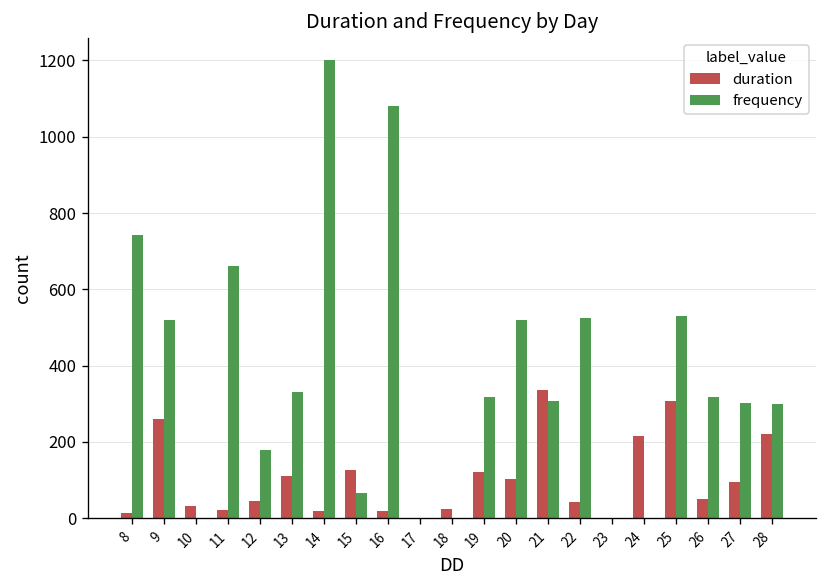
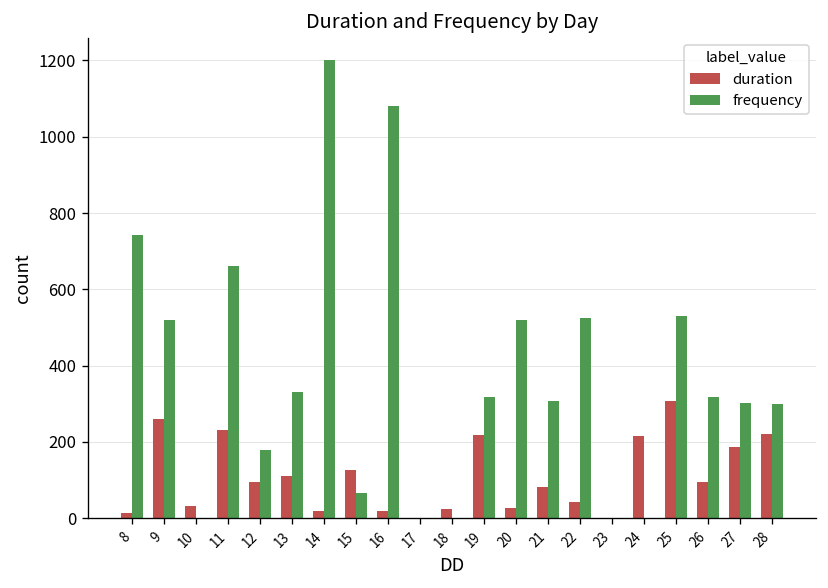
  {
    "duration": {
      "8": 10,
      "9": 260,
      "10": 30,
-     "11": 20,
-     "12": 50,
+     "11": 230,
+     "12": 100,
      "13": 110,
      "14": 20,
      "15": 130,
      "16": 20,
      "17": 0,
      "18": 30,
-     "19": 120,
-     "20": 100,
-     "21": 340,
+     "19": 220,
+     "20": 30,
+     "21": 80,
      "22": 40,
      "23": 0,
      "24": 220,
      "25": 310,
-     "26": 50,
-     "27": 100,
+     "26": 100,
+     "27": 190,
      "28": 220
    },
    "frequency": {
      "8": 740,
      "9": 520,
      "10": 0,
      "11": 660,
      "12": 180,
      "13": 330,
      "14": 1200,
      "15": 70,
      "16": 1080,
      "17": 0,
      "18": 0,
      "19": 320,
      "20": 520,
      "21": 310,
      "22": 520,
      "23": 0,
      "24": 0,
      "25": 530,
      "26": 320,
      "27": 300,
      "28": 300
    }
  }
